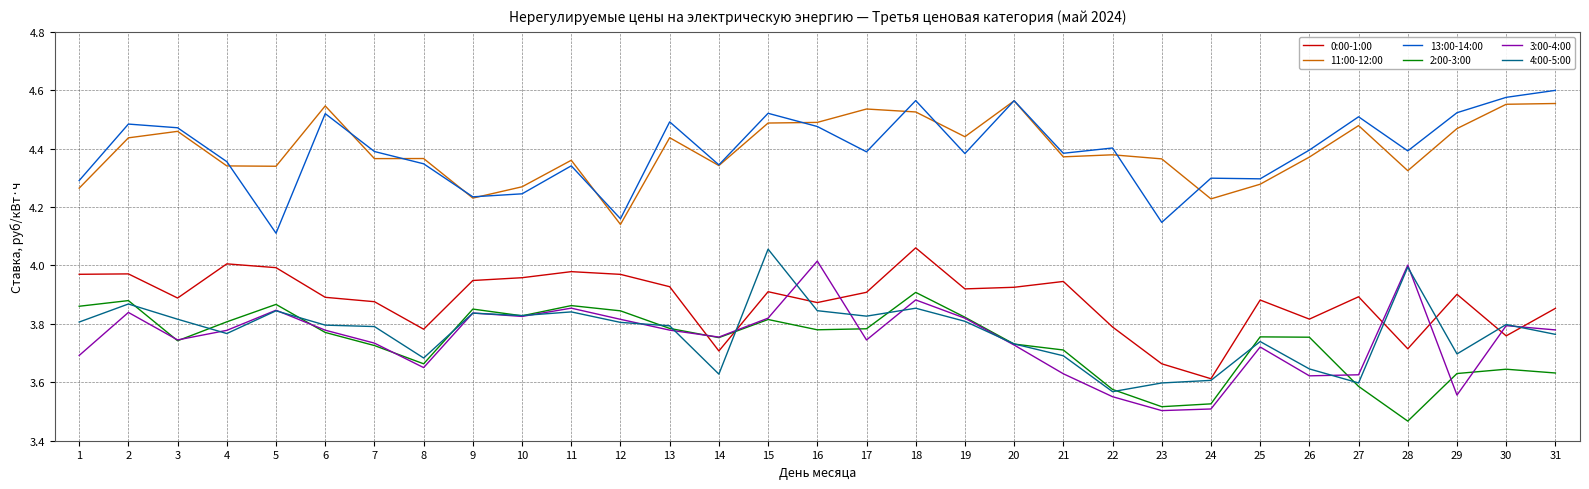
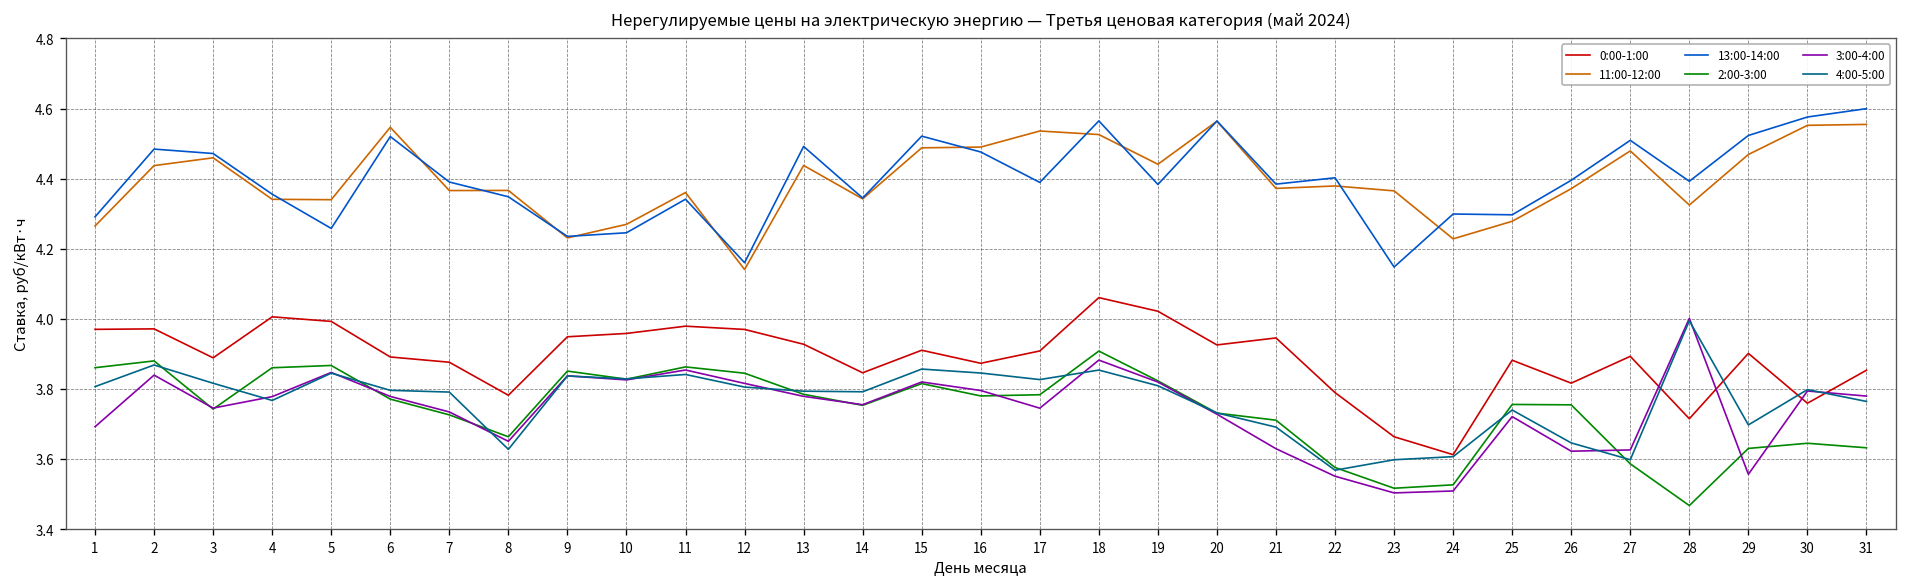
  {
    "0:00-1:00": {
      "1": 3.97,
      "2": 3.97,
      "3": 3.89,
      "4": 4.01,
      "5": 3.99,
      "6": 3.89,
      "7": 3.88,
      "8": 3.78,
      "9": 3.95,
      "10": 3.96,
      "11": 3.98,
      "12": 3.97,
      "13": 3.93,
-     "14": 3.71,
+     "14": 3.85,
      "15": 3.91,
      "16": 3.87,
      "17": 3.91,
      "18": 4.06,
-     "19": 3.92,
+     "19": 4.02,
      "20": 3.93,
      "21": 3.95,
      "22": 3.79,
      "23": 3.66,
      "25": 3.88,
      "26": 3.82,
      "27": 3.89,
      "28": 3.71,
      "29": 3.90,
      "30": 3.76,
      "31": 3.85
    },
    "11:00-12:00": {
      "1": 4.26,
      "2": 4.44,
      "3": 4.46,
      "4": 4.34,
      "5": 4.34,
      "6": 4.55,
      "7": 4.37,
      "8": 4.37,
      "10": 4.27,
      "11": 4.36,
      "12": 4.14,
      "13": 4.44,
      "15": 4.49,
      "16": 4.49,
      "17": 4.54,
      "18": 4.53,
      "19": 4.44,
      "21": 4.37,
      "22": 4.38,
      "23": 4.37,
      "24": 4.23,
      "25": 4.28,
      "26": 4.37,
      "27": 4.48,
      "28": 4.32,
      "29": 4.47,
      "30": 4.55,
      "31": 4.55
    },
    "13:00-14:00": {
      "1": 4.29,
      "2": 4.48,
      "3": 4.47,
      "4": 4.36,
-     "5": 4.11,
+     "5": 4.26,
      "6": 4.52,
      "7": 4.39,
      "8": 4.35,
      "10": 4.25,
      "11": 4.34,
      "12": 4.16,
      "13": 4.49,
      "15": 4.52,
      "16": 4.48,
      "17": 4.39,
      "18": 4.56,
      "19": 4.38,
      "21": 4.38,
      "22": 4.40,
      "23": 4.15,
      "24": 4.30,
      "25": 4.30,
      "26": 4.40,
      "27": 4.51,
      "28": 4.39,
      "29": 4.52,
      "30": 4.58,
      "31": 4.60
    },
    "2:00-3:00": {
      "1": 3.86,
      "2": 3.88,
-     "4": 3.81,
+     "4": 3.86,
      "5": 3.87,
      "8": 3.66,
      "9": 3.85,
      "11": 3.86,
      "12": 3.84,
      "16": 3.78,
      "17": 3.78,
      "18": 3.91,
      "21": 3.71,
      "23": 3.52,
      "24": 3.53,
      "25": 3.76,
      "26": 3.75,
      "27": 3.59,
      "28": 3.47,
      "29": 3.63,
      "30": 3.64,
      "31": 3.63
    },
    "3:00-4:00": {
      "1": 3.69,
      "2": 3.84,
      "4": 3.78,
      "8": 3.65,
      "11": 3.85,
      "12": 3.82,
-     "16": 4.02,
+     "16": 3.80,
      "17": 3.74,
      "18": 3.88,
      "21": 3.63,
      "22": 3.55,
      "23": 3.50,
      "24": 3.51,
      "25": 3.72,
      "26": 3.62,
      "27": 3.63,
      "29": 3.56,
      "31": 3.78
    },
    "4:00-5:00": {
      "1": 3.81,
      "2": 3.87,
      "3": 3.82,
      "4": 3.77,
      "6": 3.80,
      "7": 3.79,
-     "8": 3.68,
+     "8": 3.63,
      "11": 3.84,
      "12": 3.81,
      "13": 3.79,
-     "14": 3.63,
-     "15": 4.06,
+     "14": 3.79,
+     "15": 3.86,
      "16": 3.85,
      "17": 3.83,
      "18": 3.85,
      "19": 3.81,
      "21": 3.69,
      "23": 3.60,
      "25": 3.74,
      "26": 3.65,
      "27": 3.60,
      "29": 3.70,
      "31": 3.76
    }
  }
